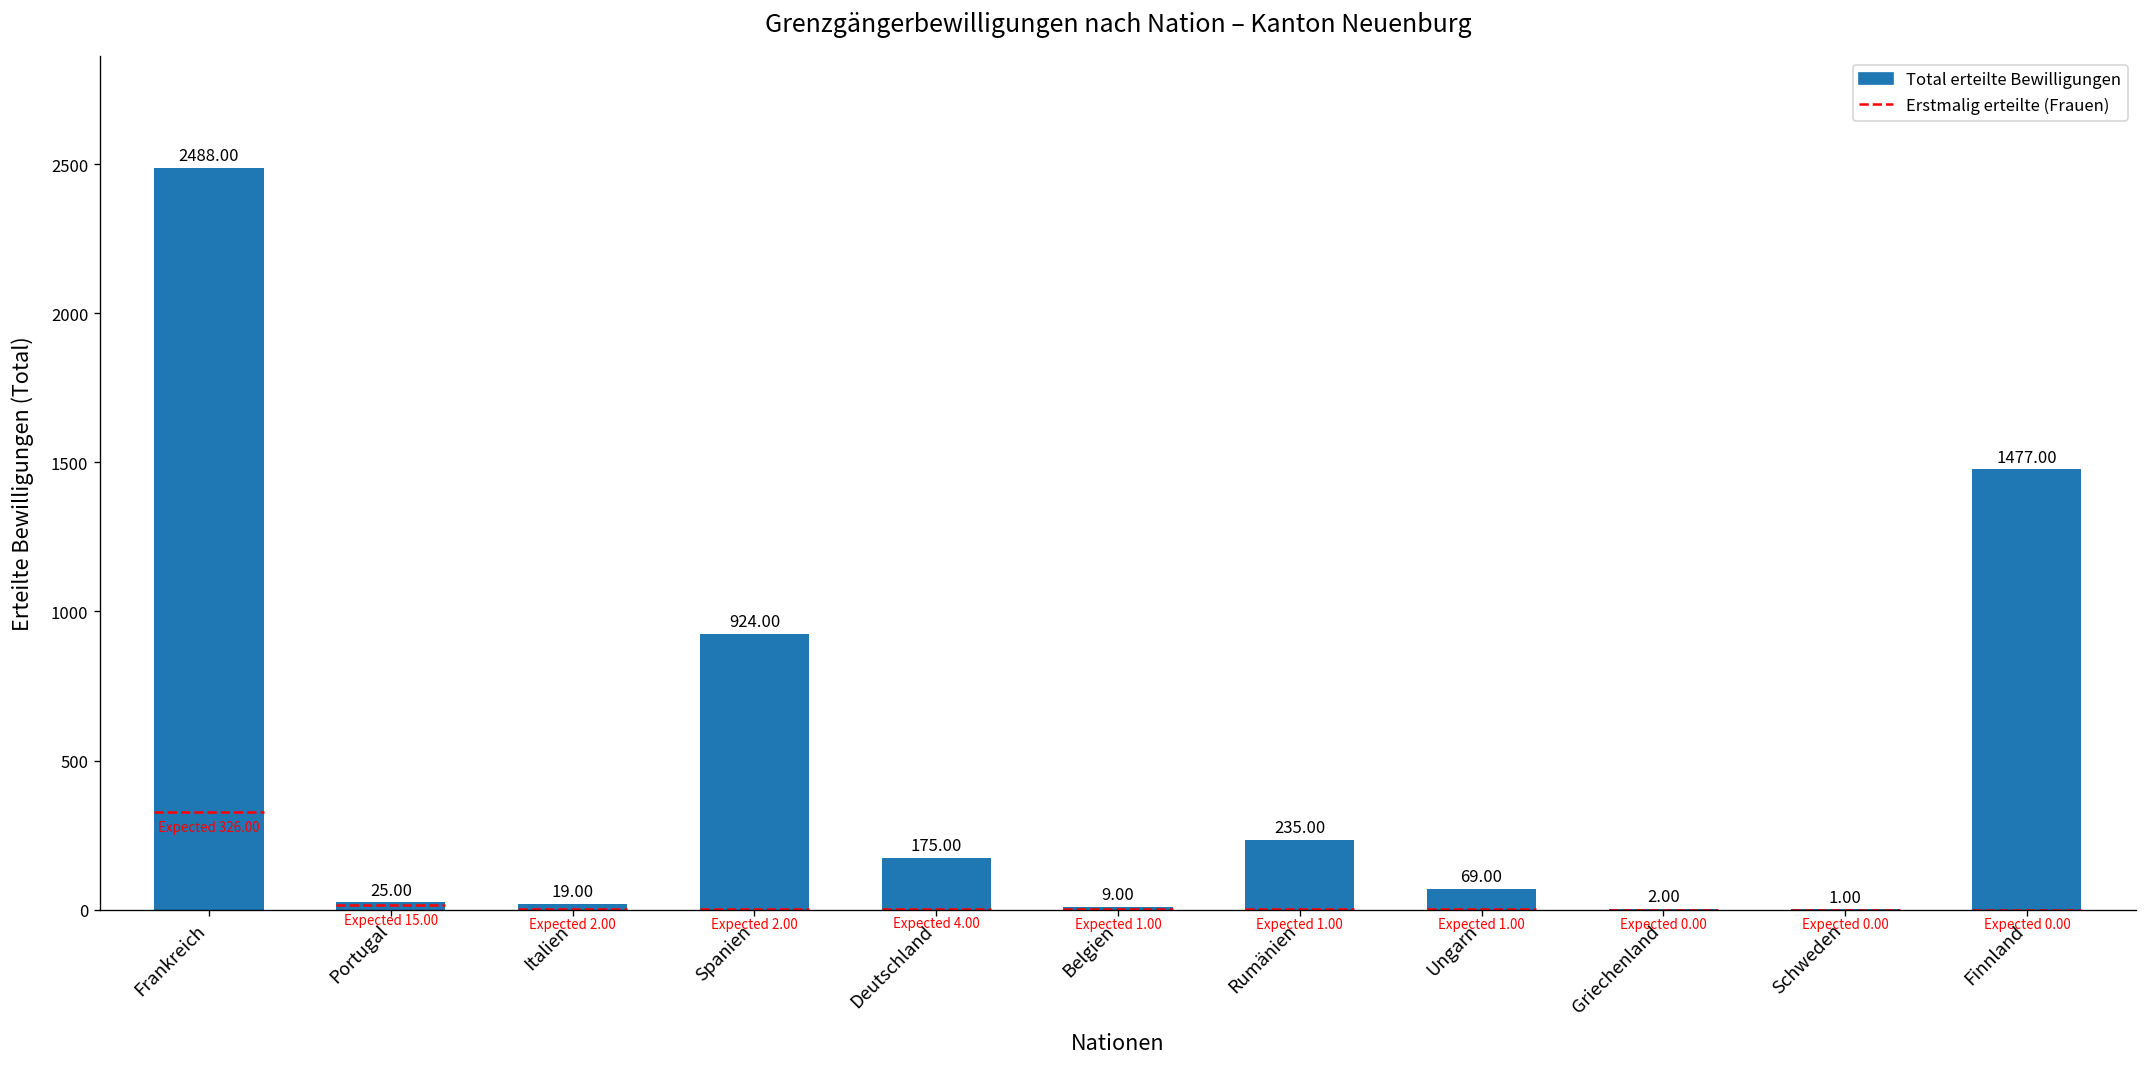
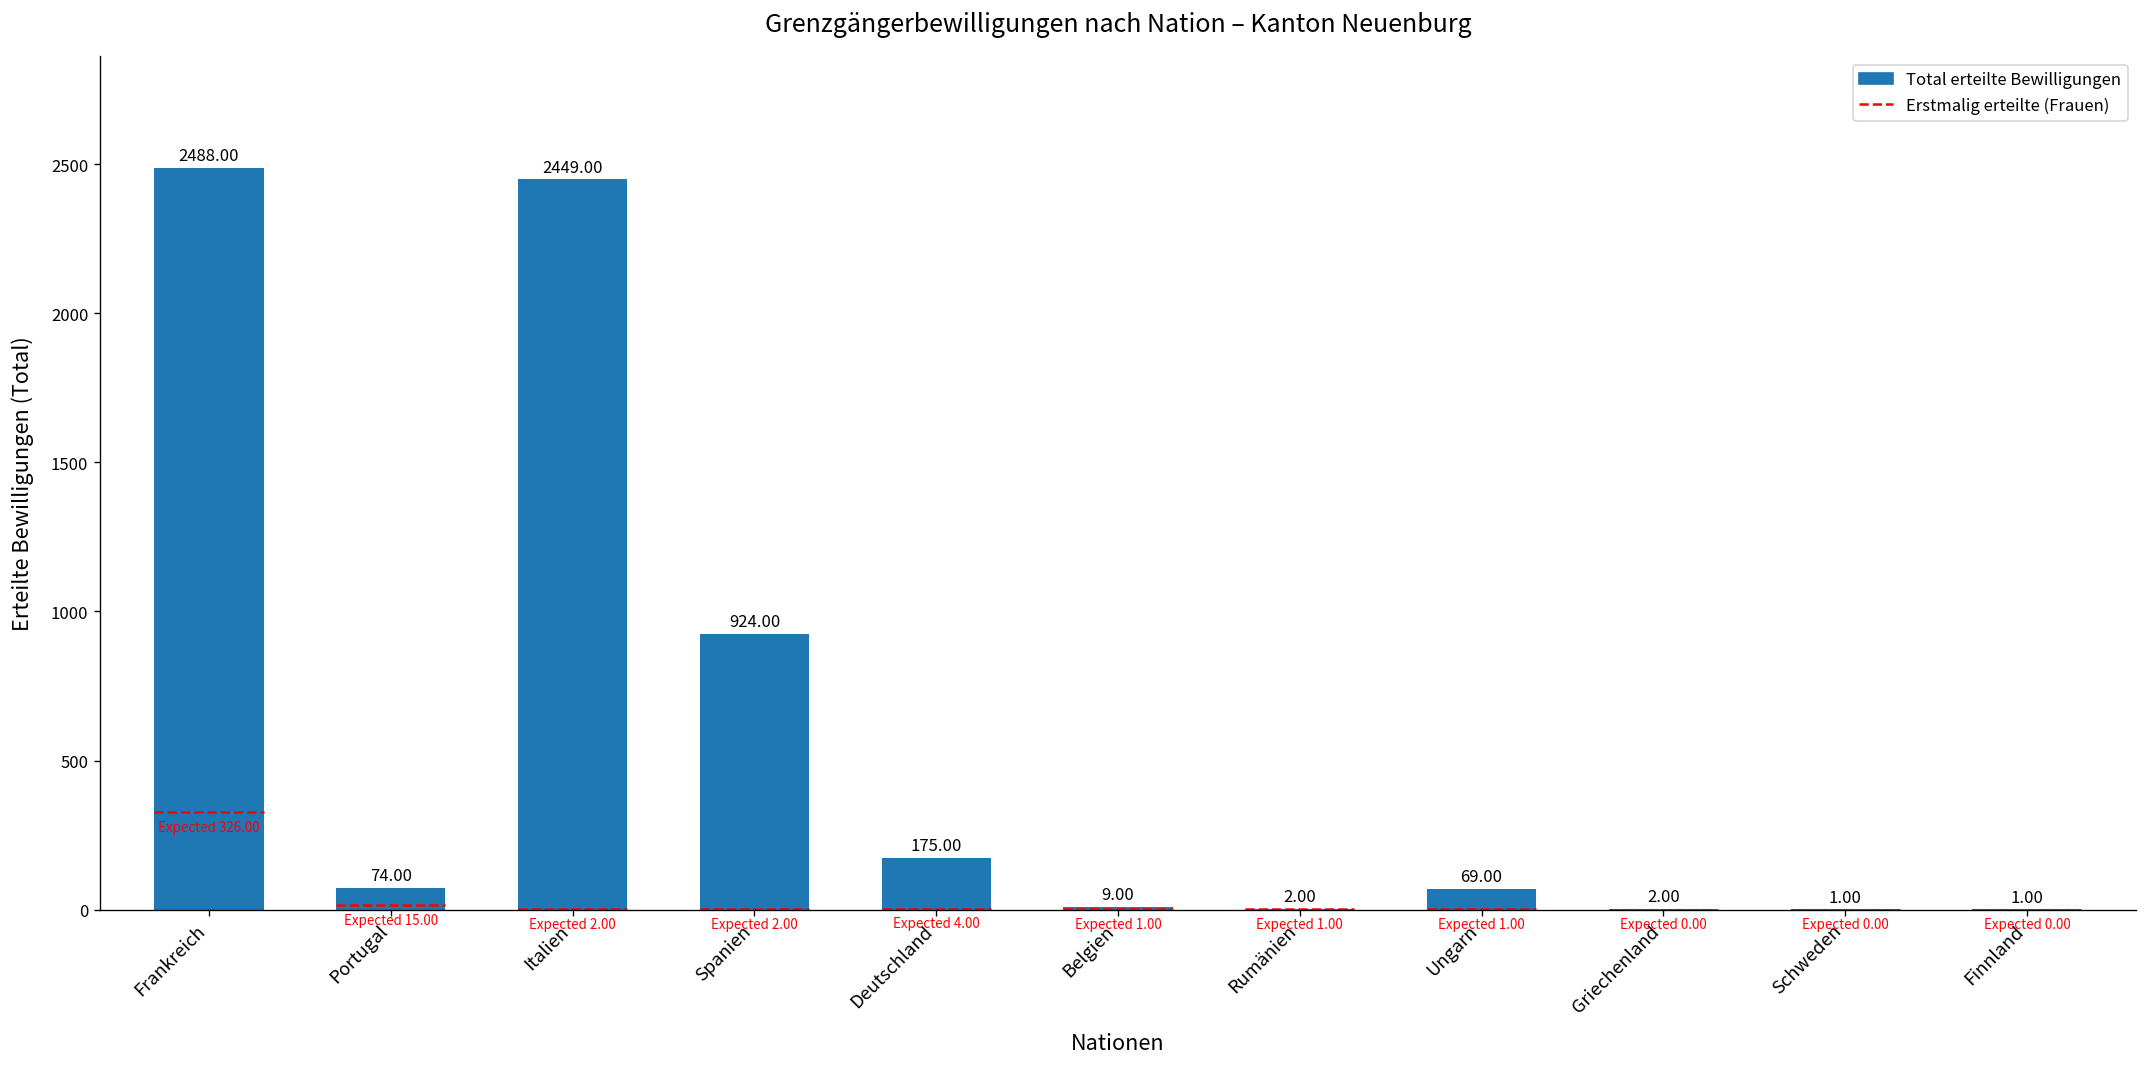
  {
    "Frankreich": 2488.00,
-   "Portugal": 25.00,
-   "Italien": 19.00,
+   "Portugal": 74.00,
+   "Italien": 2449.00,
    "Spanien": 924.00,
    "Deutschland": 175.00,
    "Belgien": 9.00,
-   "Rumänien": 235.00,
+   "Rumänien": 2.00,
    "Ungarn": 69.00,
    "Griechenland": 2.00,
    "Schweden": 1.00,
-   "Finnland": 1477.00
+   "Finnland": 1.00
  }
